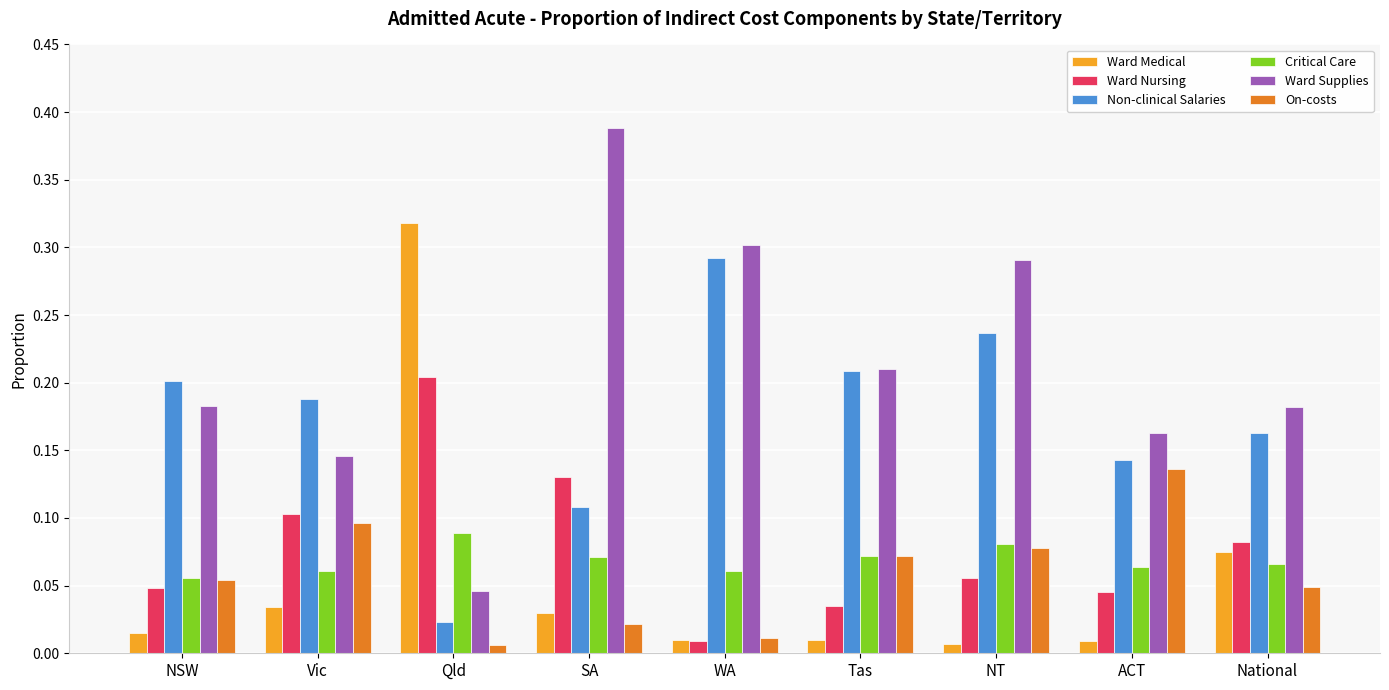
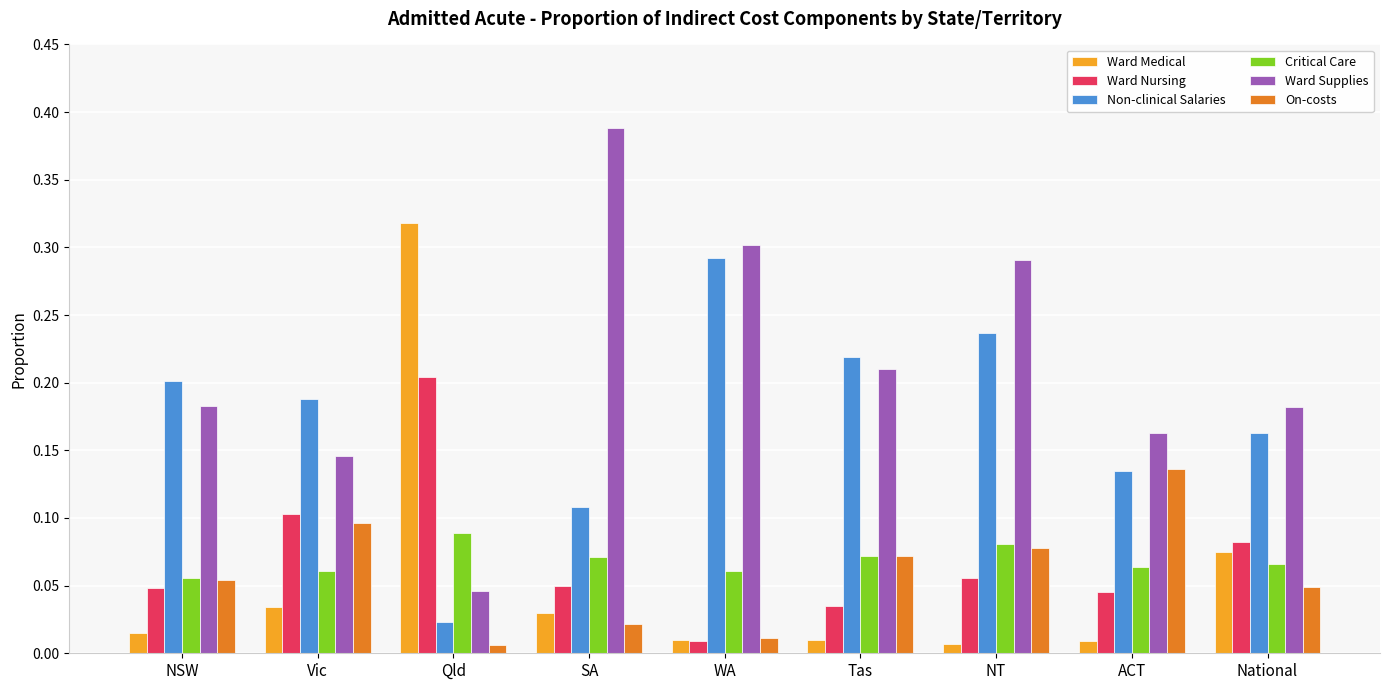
  {
    "Ward Nursing": {
      "NSW": 0.048,
      "Vic": 0.103,
      "Qld": 0.204,
-     "SA": 0.13,
+     "SA": 0.05,
      "WA": 0.01,
      "Tas": 0.035,
      "NT": 0.056,
      "ACT": 0.045,
      "National": 0.082
    },
    "Non-clinical Salaries": {
      "NSW": 0.201,
      "Vic": 0.188,
      "Qld": 0.023,
      "SA": 0.108,
      "WA": 0.292,
-     "Tas": 0.209,
+     "Tas": 0.219,
      "NT": 0.237,
-     "ACT": 0.143,
+     "ACT": 0.135,
      "National": 0.163
    },
    "Critical Care": {
      "NSW": 0.056,
      "Vic": 0.061,
      "Qld": 0.089,
      "SA": 0.071,
      "WA": 0.061,
      "Tas": 0.072,
      "NT": 0.081,
      "ACT": 0.064,
      "National": 0.066
    },
    "Ward Supplies": {
      "NSW": 0.183,
      "Vic": 0.146,
      "Qld": 0.046,
      "SA": 0.388,
      "WA": 0.302,
      "Tas": 0.210,
      "NT": 0.291,
      "ACT": 0.163,
      "National": 0.182
    }
  }
